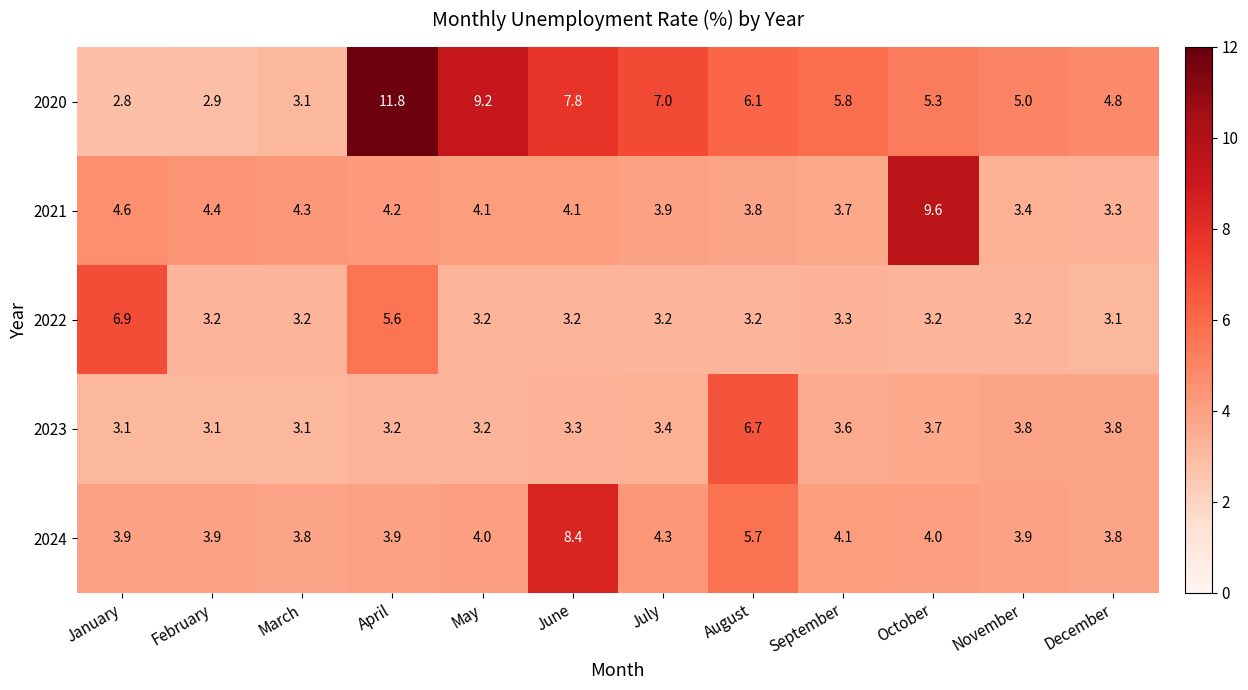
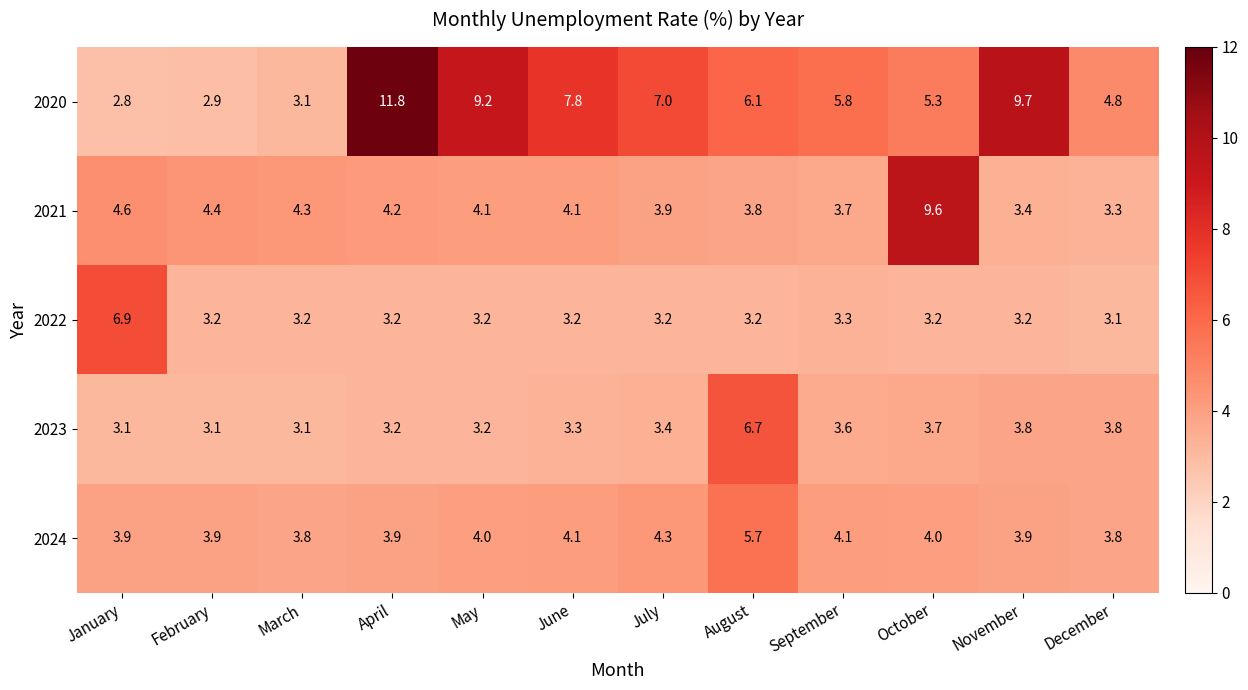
  {
    "2020": {
      "January": 2.8,
      "February": 2.9,
      "March": 3.1,
      "April": 11.8,
      "May": 9.2,
      "June": 7.8,
      "July": 7.0,
      "August": 6.1,
      "September": 5.8,
      "October": 5.3,
-     "November": 5.0,
+     "November": 9.7,
      "December": 4.8
    },
    "2021": {
      "January": 4.6,
      "February": 4.4,
      "March": 4.3,
      "April": 4.2,
      "May": 4.1,
      "June": 4.1,
      "July": 3.9,
      "August": 3.8,
      "September": 3.7,
      "October": 9.6,
      "November": 3.4,
      "December": 3.3
    },
    "2022": {
      "January": 6.9,
      "February": 3.2,
      "March": 3.2,
-     "April": 5.6,
+     "April": 3.2,
      "May": 3.2,
      "June": 3.2,
      "July": 3.2,
      "August": 3.2,
      "September": 3.3,
      "October": 3.2,
      "November": 3.2,
      "December": 3.1
    },
    "2023": {
      "January": 3.1,
      "February": 3.1,
      "March": 3.1,
      "April": 3.2,
      "May": 3.2,
      "June": 3.3,
      "July": 3.4,
      "August": 6.7,
      "September": 3.6,
      "October": 3.7,
      "November": 3.8,
      "December": 3.8
    },
    "2024": {
      "January": 3.9,
      "February": 3.9,
      "March": 3.8,
      "April": 3.9,
      "May": 4.0,
-     "June": 8.4,
+     "June": 4.1,
      "July": 4.3,
      "August": 5.7,
      "September": 4.1,
      "October": 4.0,
      "November": 3.9,
      "December": 3.8
    }
  }
